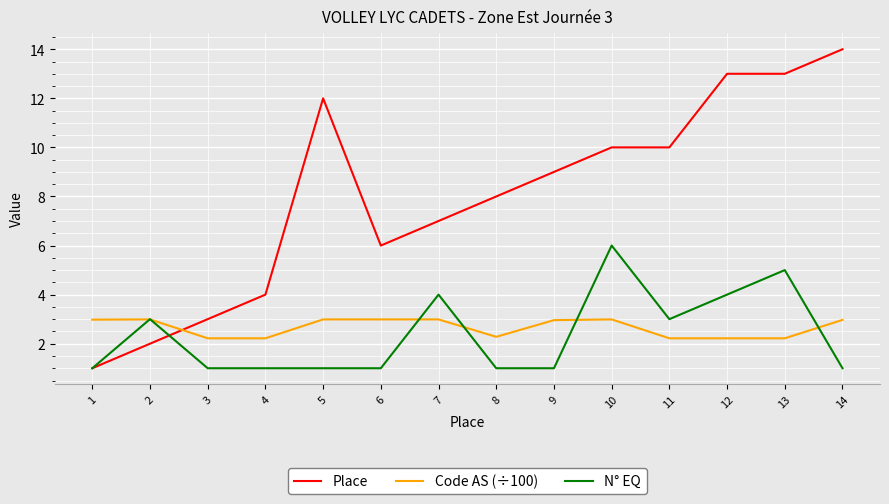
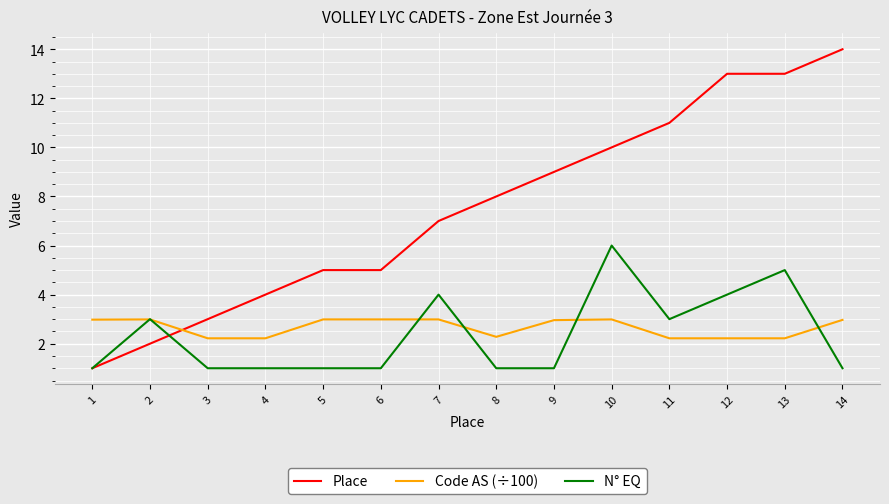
  {
    "Place": {
      "2": 2,
      "3": 3,
      "4": 4,
-     "5": 12,
-     "6": 6,
+     "5": 5,
+     "6": 5,
      "7": 7,
      "8": 8,
      "9": 9,
      "10": 10,
-     "11": 10,
+     "11": 11,
      "12": 13,
      "13": 13,
      "14": 14
    },
    "Code AS (÷100)": {
      "1": 3,
      "3": 2.2,
      "4": 2.2,
      "5": 3,
      "6": 3,
      "7": 3,
      "8": 2.3,
      "9": 3,
      "10": 3,
      "11": 2.2,
      "12": 2.2,
      "13": 2.2,
      "14": 3
    },
    "N° EQ": {
      "3": 1,
      "4": 1,
      "5": 1,
      "6": 1,
      "7": 4,
      "8": 1,
      "9": 1,
      "10": 6,
      "11": 3,
      "12": 4,
      "13": 5,
      "14": 1
    }
  }
